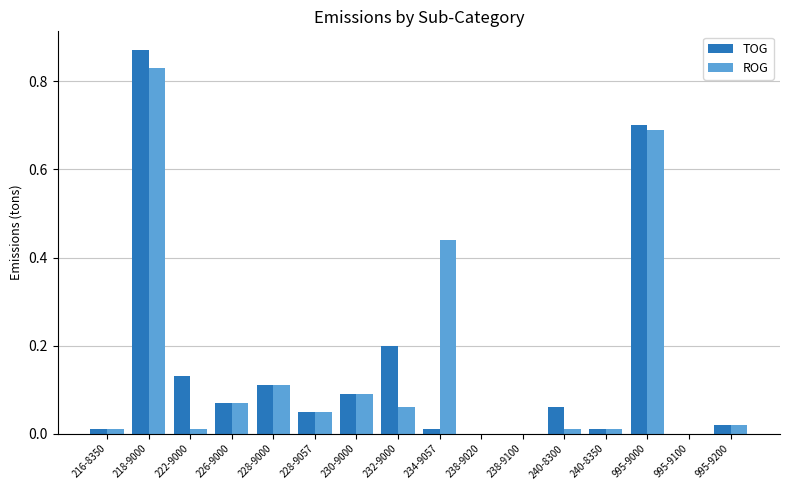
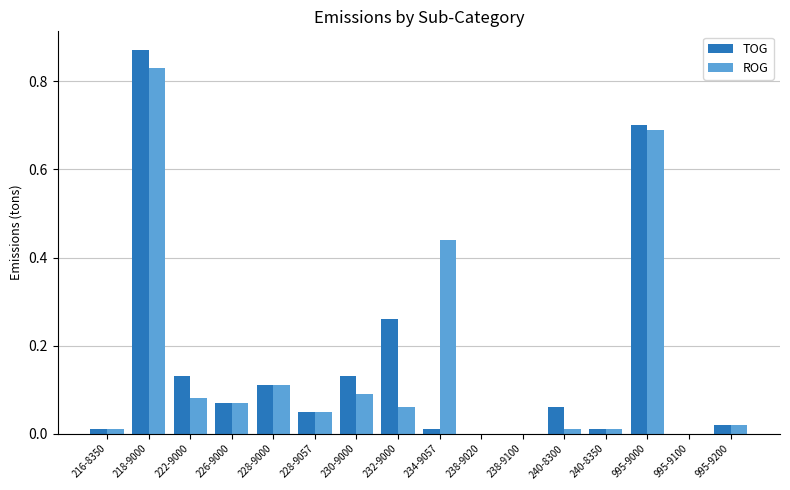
  {
    "TOG": {
      "216-8350": 0.01,
      "218-9000": 0.87,
      "222-9000": 0.13,
      "226-9000": 0.07,
      "228-9000": 0.11,
      "228-9057": 0.05,
-     "230-9000": 0.09,
-     "232-9000": 0.20,
+     "230-9000": 0.13,
+     "232-9000": 0.26,
      "234-9057": 0.01,
      "238-9020": 0.00,
      "238-9100": 0.00,
      "240-8300": 0.06,
      "240-8350": 0.01,
      "995-9000": 0.70,
      "995-9100": 0.00,
      "995-9200": 0.02
    },
    "ROG": {
      "216-8350": 0.01,
      "218-9000": 0.83,
-     "222-9000": 0.01,
+     "222-9000": 0.08,
      "226-9000": 0.07,
      "228-9000": 0.11,
      "228-9057": 0.05,
      "230-9000": 0.09,
      "232-9000": 0.06,
      "234-9057": 0.44,
      "238-9020": 0.00,
      "238-9100": 0.00,
      "240-8300": 0.01,
      "240-8350": 0.01,
      "995-9000": 0.69,
      "995-9100": 0.00,
      "995-9200": 0.02
    }
  }
